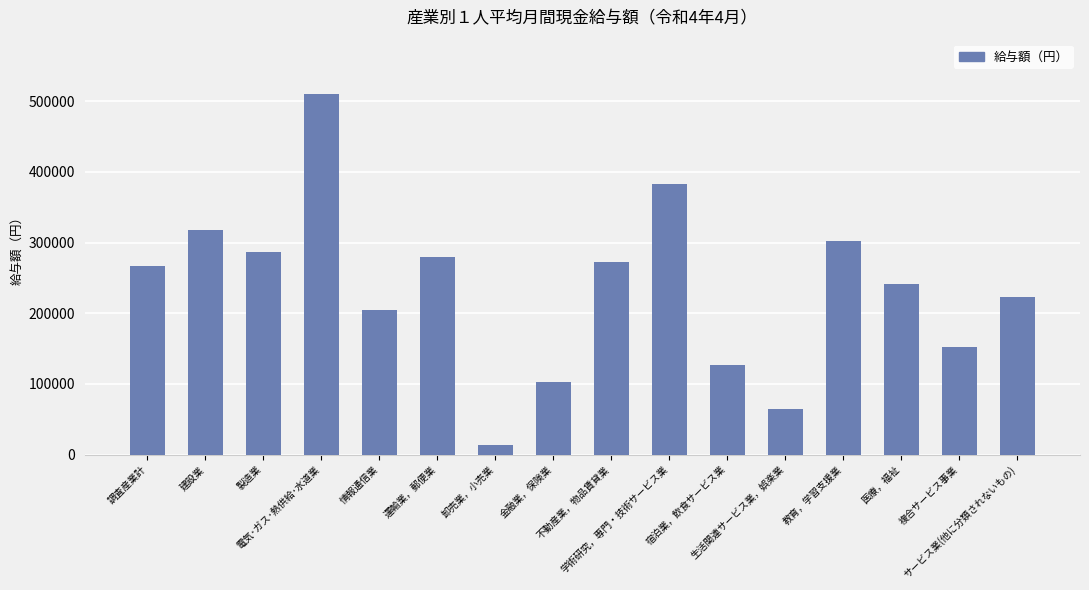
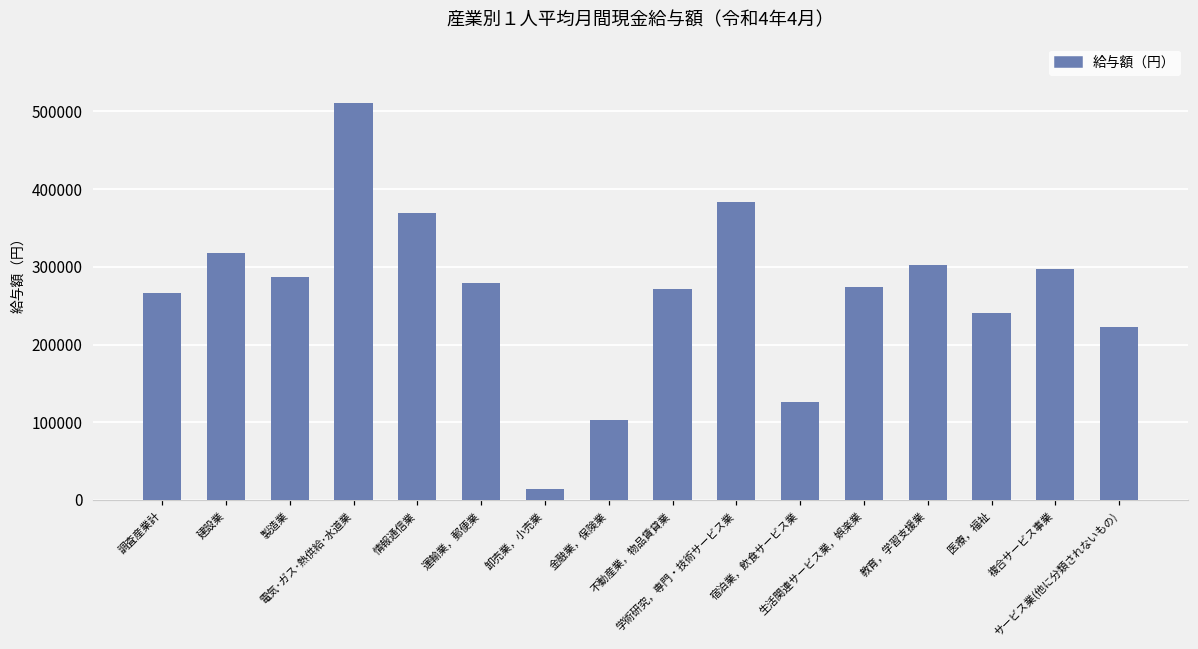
  {
    "調査産業計": 270000,
    "建設業": 320000,
    "製造業": 290000,
    "電気･ガス･熱供給･水道業": 510000,
-   "情報通信業": 200000,
+   "情報通信業": 370000,
    "運輸業，郵便業": 280000,
    "卸売業，小売業": 10000,
    "金融業，保険業": 100000,
    "不動産業，物品賃貸業": 270000,
    "学術研究，専門・技術サービス業": 380000,
    "宿泊業，飲食サービス業": 130000,
-   "生活関連サービス業，娯楽業": 60000,
+   "生活関連サービス業，娯楽業": 270000,
    "教育，学習支援業": 300000,
    "医療，福祉": 240000,
-   "複合サービス事業": 150000,
+   "複合サービス事業": 300000,
    "サービス業(他に分類されないもの)": 220000
  }
